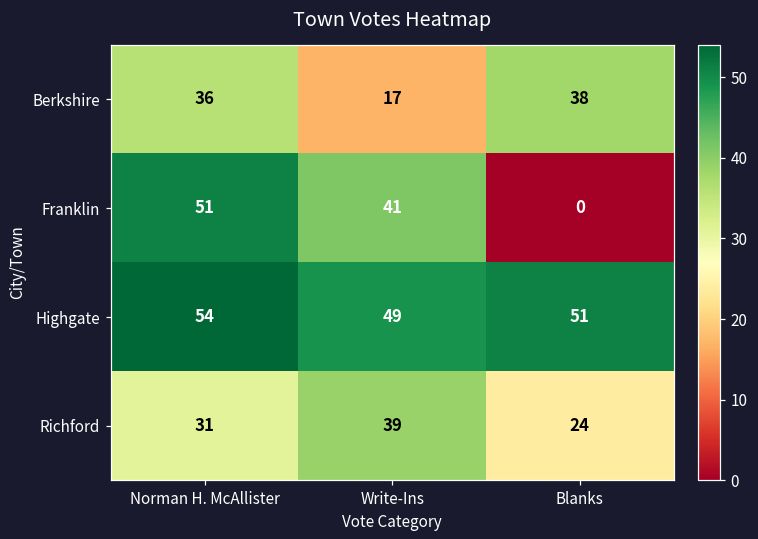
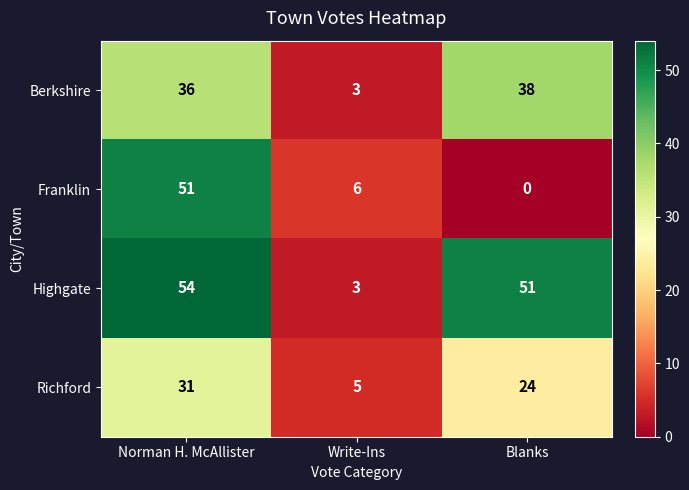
  {
    "Berkshire": {
      "Norman H. McAllister": 36,
-     "Write-Ins": 17,
+     "Write-Ins": 3,
      "Blanks": 38
    },
    "Franklin": {
      "Norman H. McAllister": 51,
-     "Write-Ins": 41,
+     "Write-Ins": 6,
      "Blanks": 0
    },
    "Highgate": {
      "Norman H. McAllister": 54,
-     "Write-Ins": 49,
+     "Write-Ins": 3,
      "Blanks": 51
    },
    "Richford": {
      "Norman H. McAllister": 31,
-     "Write-Ins": 39,
+     "Write-Ins": 5,
      "Blanks": 24
    }
  }
